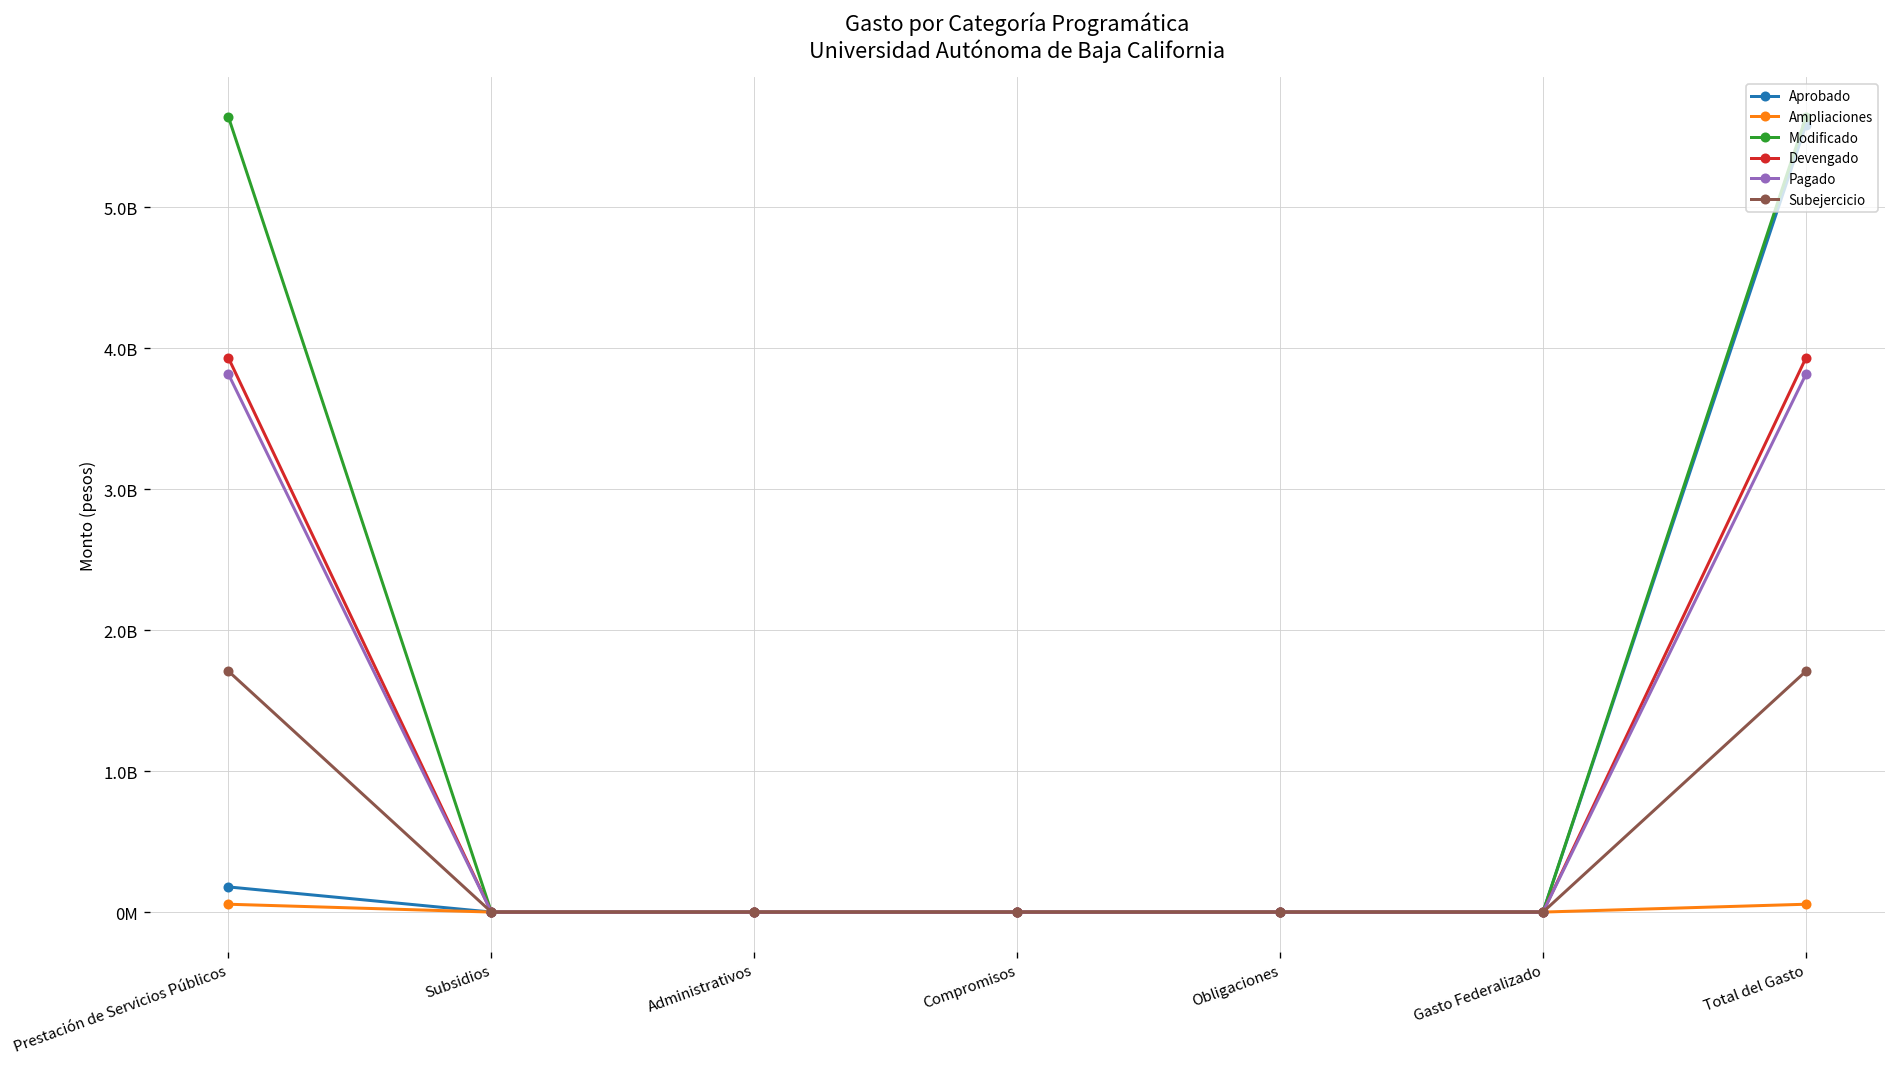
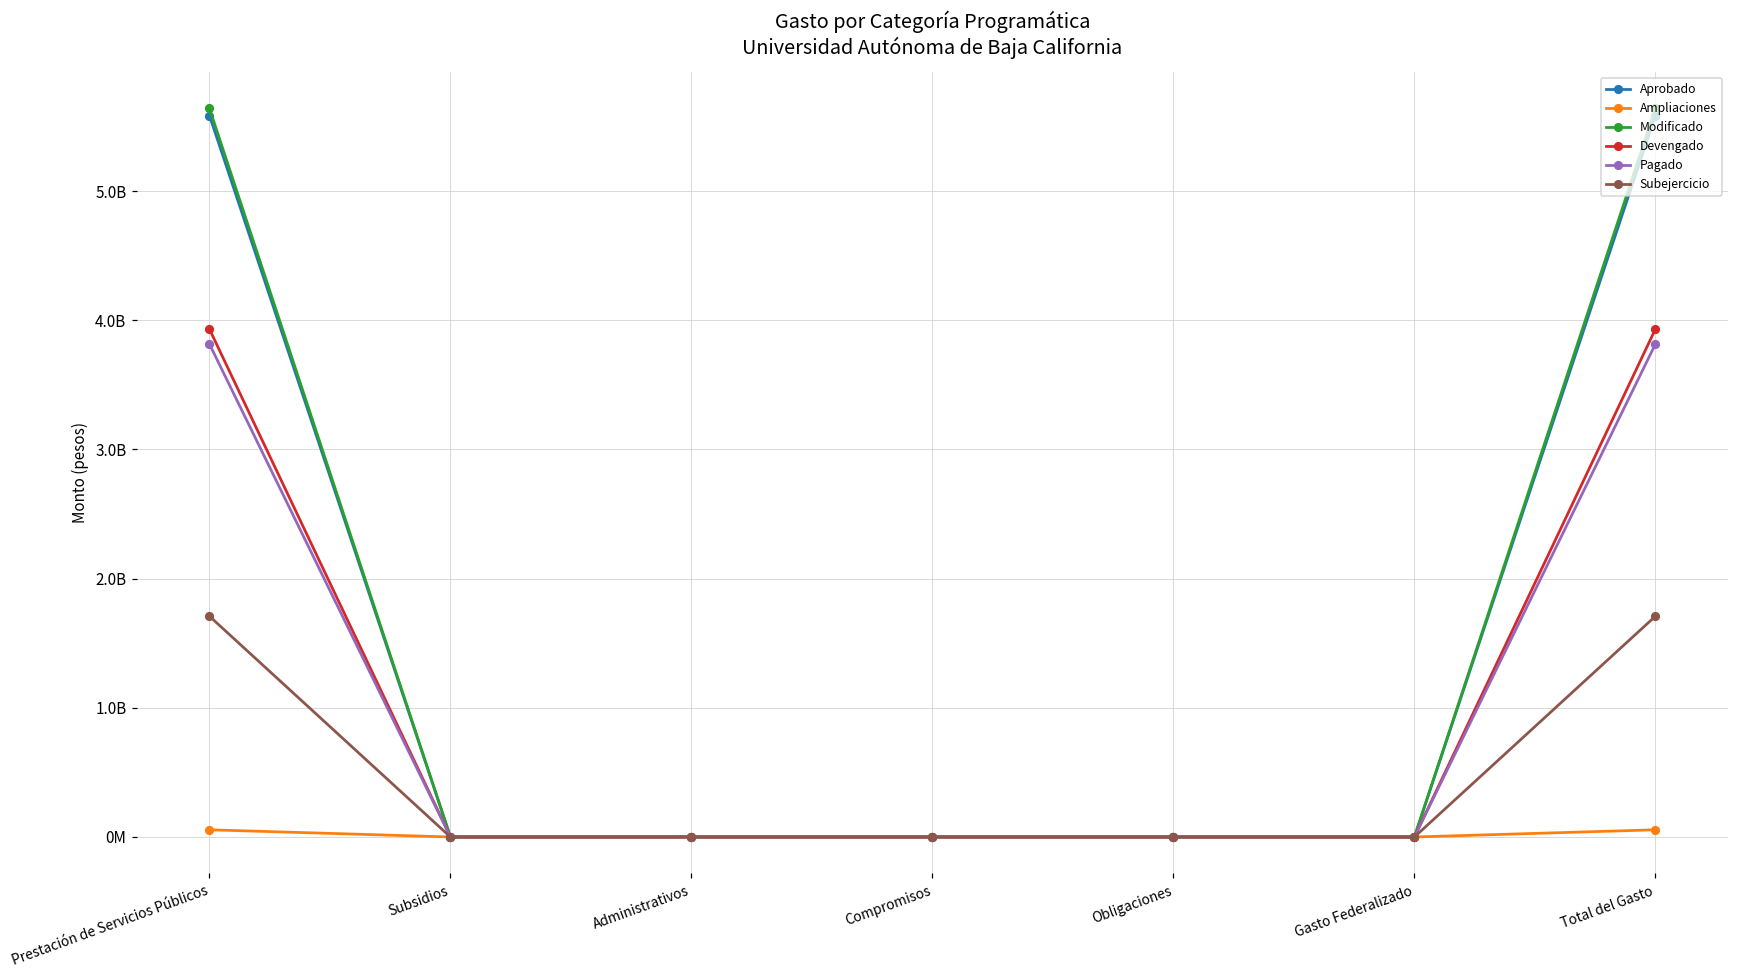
  {
    "Aprobado": {
-     "Prestación de Servicios Públicos": 180000000
+     "Prestación de Servicios Públicos": 5580000000
    },
    "Ampliaciones": {
      "Prestación de Servicios Públicos": 60000000,
      "Total del Gasto": 60000000
    },
    "Modificado": {
      "Prestación de Servicios Públicos": 5640000000
    },
    "Devengado": {
      "Prestación de Servicios Públicos": 3930000000,
      "Total del Gasto": 3930000000
    },
    "Pagado": {
      "Prestación de Servicios Públicos": 3820000000,
      "Total del Gasto": 3820000000
    },
    "Subejercicio": {
      "Prestación de Servicios Públicos": 1710000000,
      "Total del Gasto": 1710000000
    }
  }
